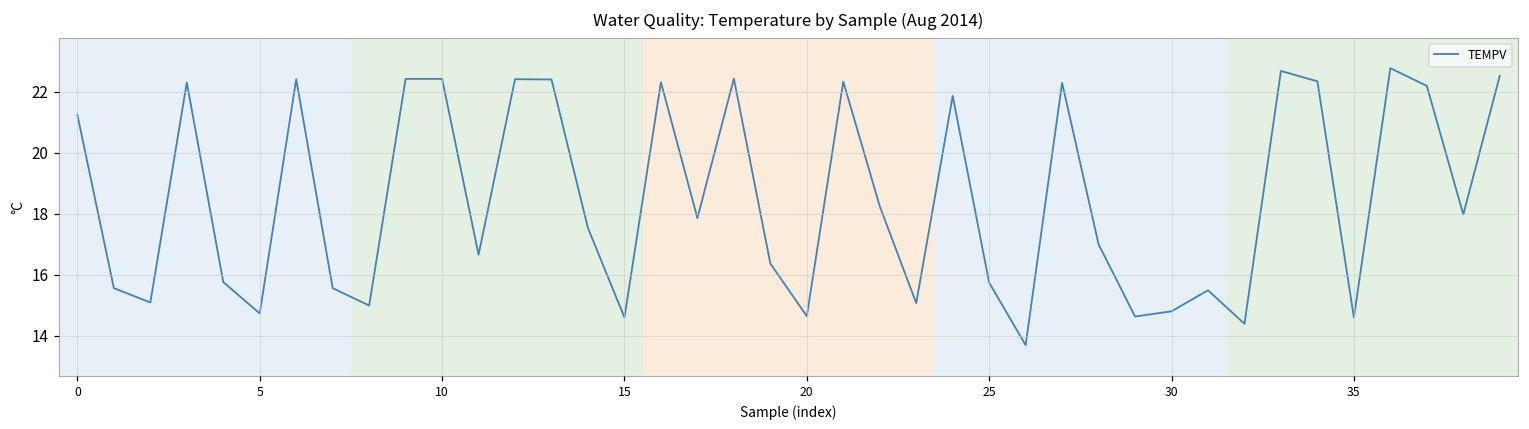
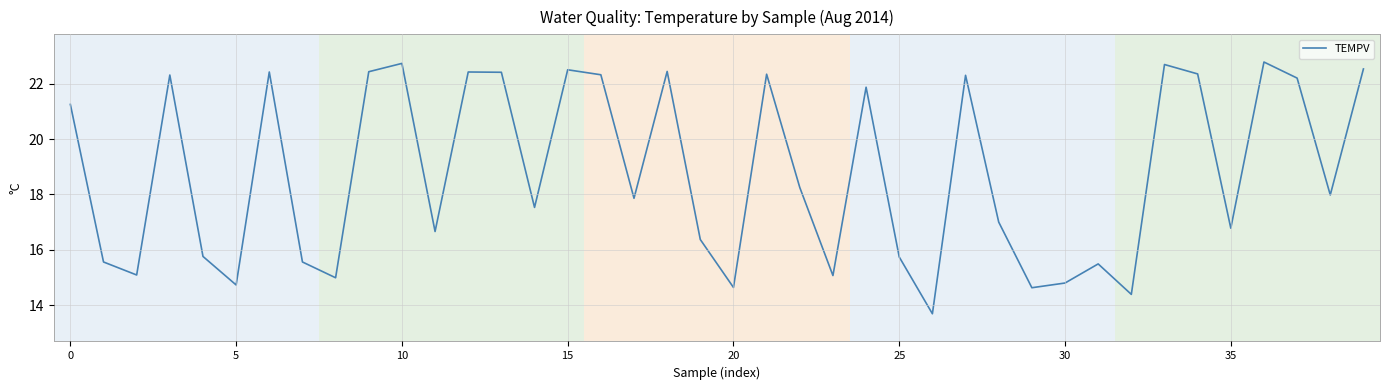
  {
    "0": 21.3,
    "5": 14.7,
-   "10": 22.4,
-   "15": 14.6,
+   "10": 22.7,
+   "15": 22.5,
    "20": 14.6,
    "25": 15.7,
    "30": 14.8,
-   "35": 14.6
+   "35": 16.8
  }
